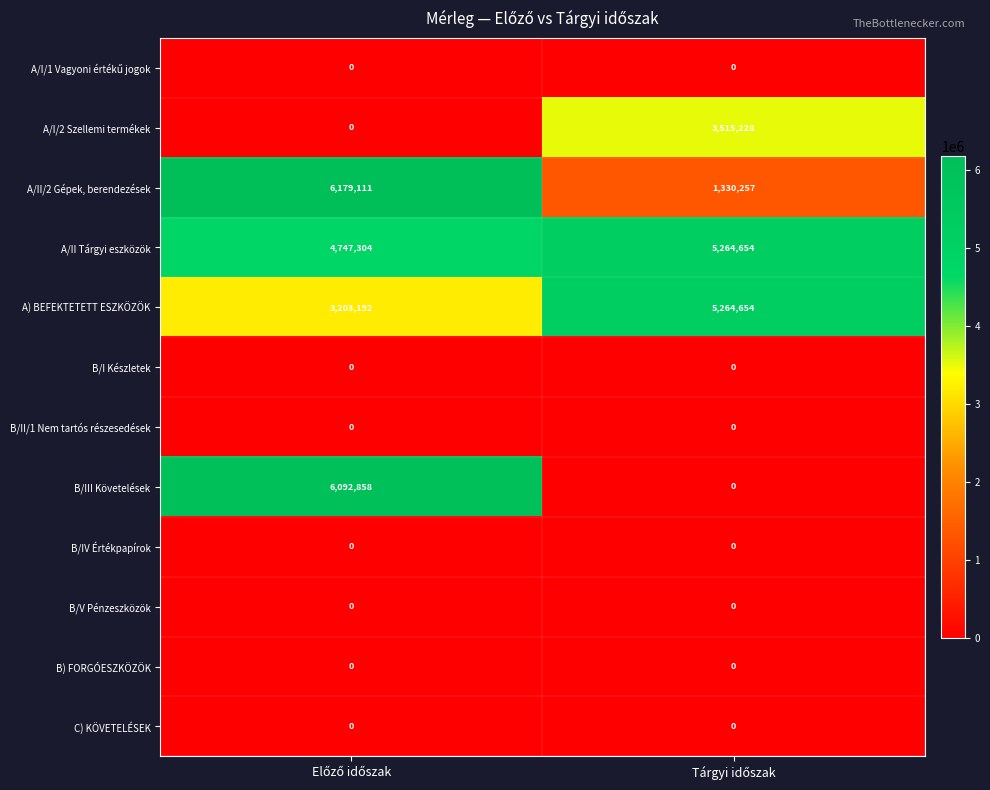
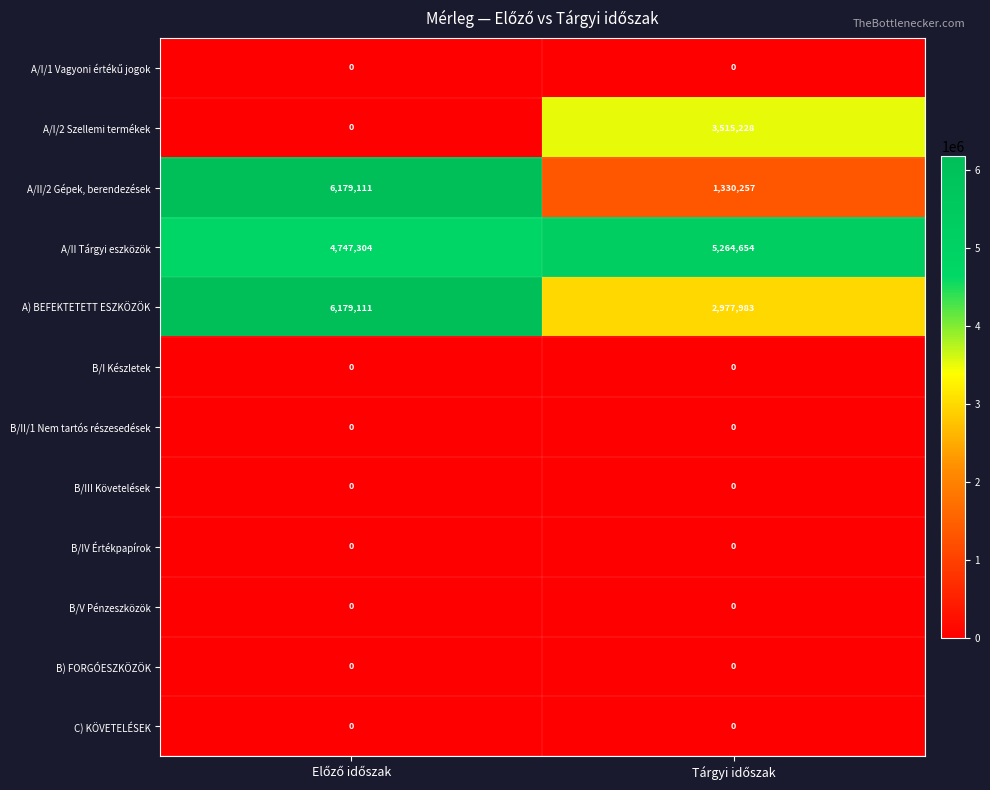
  {
    "A/I/1 Vagyoni értékű jogok": {
      "Előző időszak": "0",
      "Tárgyi időszak": "0"
    },
    "A/I/2 Szellemi termékek": {
      "Előző időszak": "0",
      "Tárgyi időszak": "3,515,228"
    },
    "A/II/2 Gépek, berendezések": {
      "Előző időszak": "6,179,111",
      "Tárgyi időszak": "1,330,257"
    },
    "A/II Tárgyi eszközök": {
      "Előző időszak": "4,747,304",
      "Tárgyi időszak": "5,264,654"
    },
    "A) BEFEKTETETT ESZKÖZÖK": {
-     "Előző időszak": "3,203,192",
-     "Tárgyi időszak": "5,264,654"
+     "Előző időszak": "6,179,111",
+     "Tárgyi időszak": "2,977,983"
    },
    "B/I Készletek": {
      "Előző időszak": "0",
      "Tárgyi időszak": "0"
    },
    "B/II/1 Nem tartós részesedések": {
      "Előző időszak": "0",
      "Tárgyi időszak": "0"
    },
    "B/III Követelések": {
-     "Előző időszak": "6,092,858",
+     "Előző időszak": "0",
      "Tárgyi időszak": "0"
    },
    "B/IV Értékpapírok": {
      "Előző időszak": "0",
      "Tárgyi időszak": "0"
    },
    "B/V Pénzeszközök": {
      "Előző időszak": "0",
      "Tárgyi időszak": "0"
    },
    "B) FORGÓESZKÖZÖK": {
      "Előző időszak": "0",
      "Tárgyi időszak": "0"
    },
    "C) KÖVETELÉSEK": {
      "Előző időszak": "0",
      "Tárgyi időszak": "0"
    }
  }
